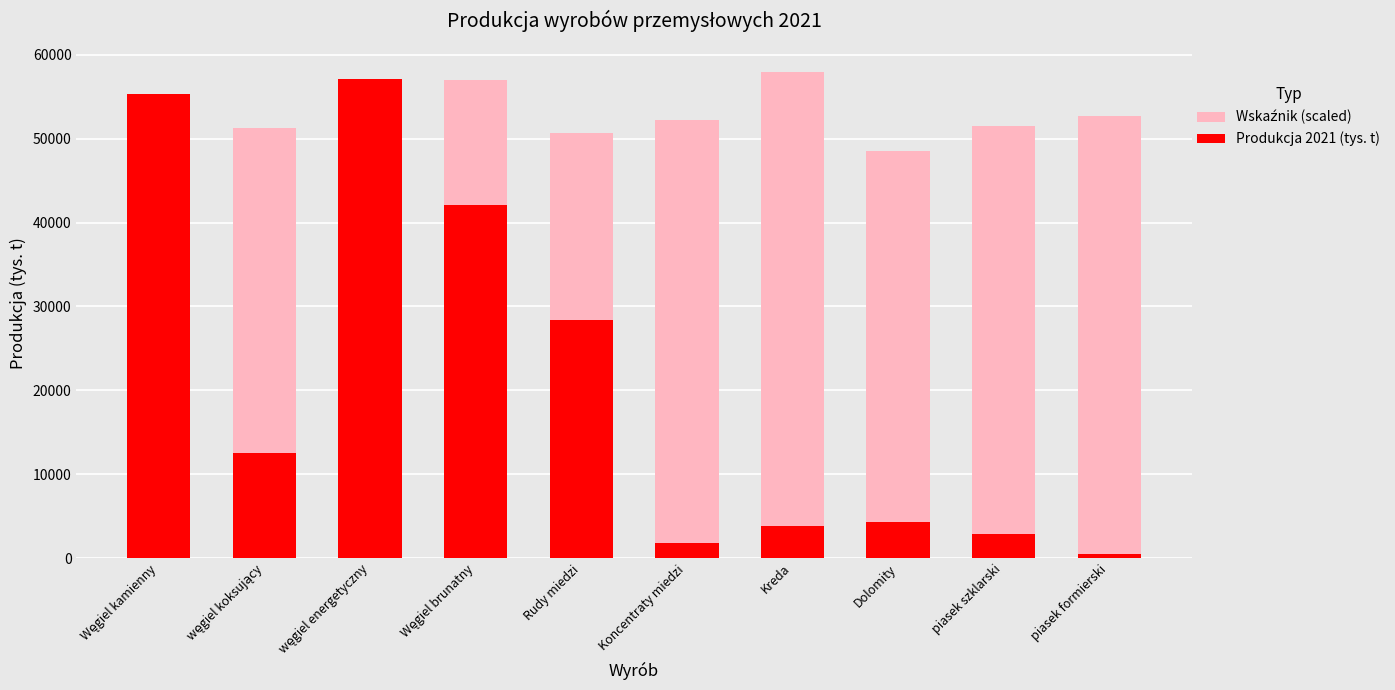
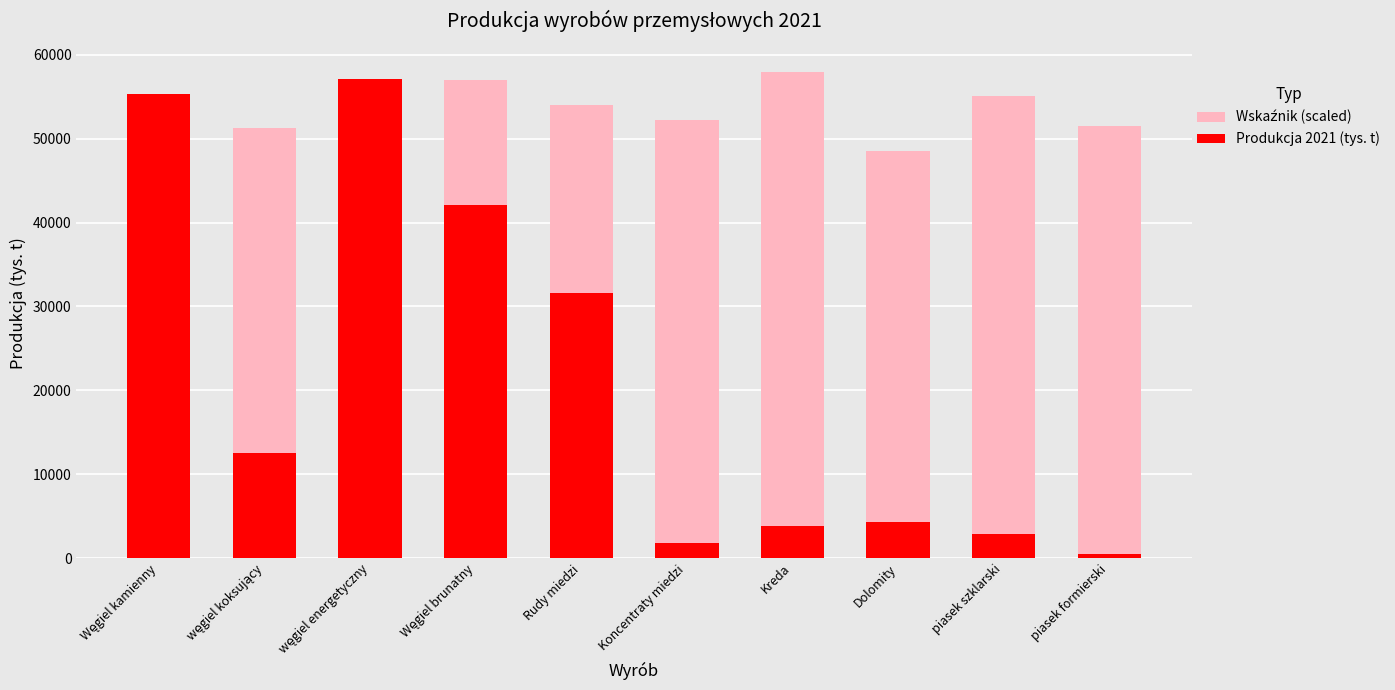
  {
    "Wskaźnik (scaled)": {
      "węgiel koksujący": 51000,
      "Węgiel brunatny": 57000,
-     "Rudy miedzi": 51000,
+     "Rudy miedzi": 54000,
      "Koncentraty miedzi": 52000,
      "Kreda": 58000,
      "Dolomity": 49000,
-     "piasek szklarski": 51000,
-     "piasek formierski": 53000
+     "piasek szklarski": 55000,
+     "piasek formierski": 52000
    },
    "Produkcja 2021 (tys. t)": {
      "Węgiel kamienny": 55000,
      "węgiel energetyczny": 57000,
-     "Rudy miedzi": 28000
+     "Rudy miedzi": 32000
    }
  }
